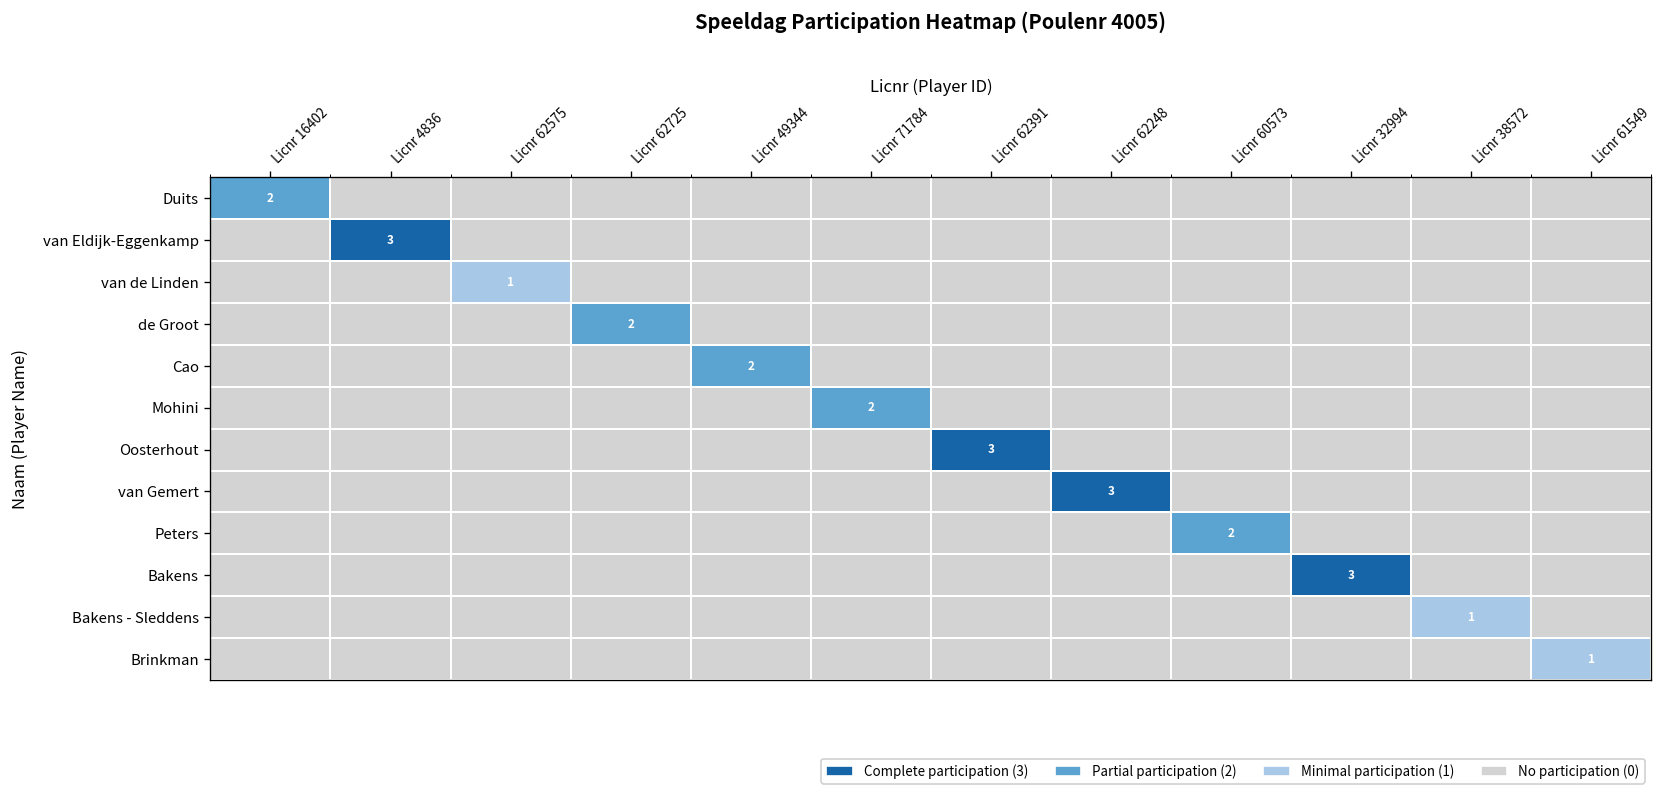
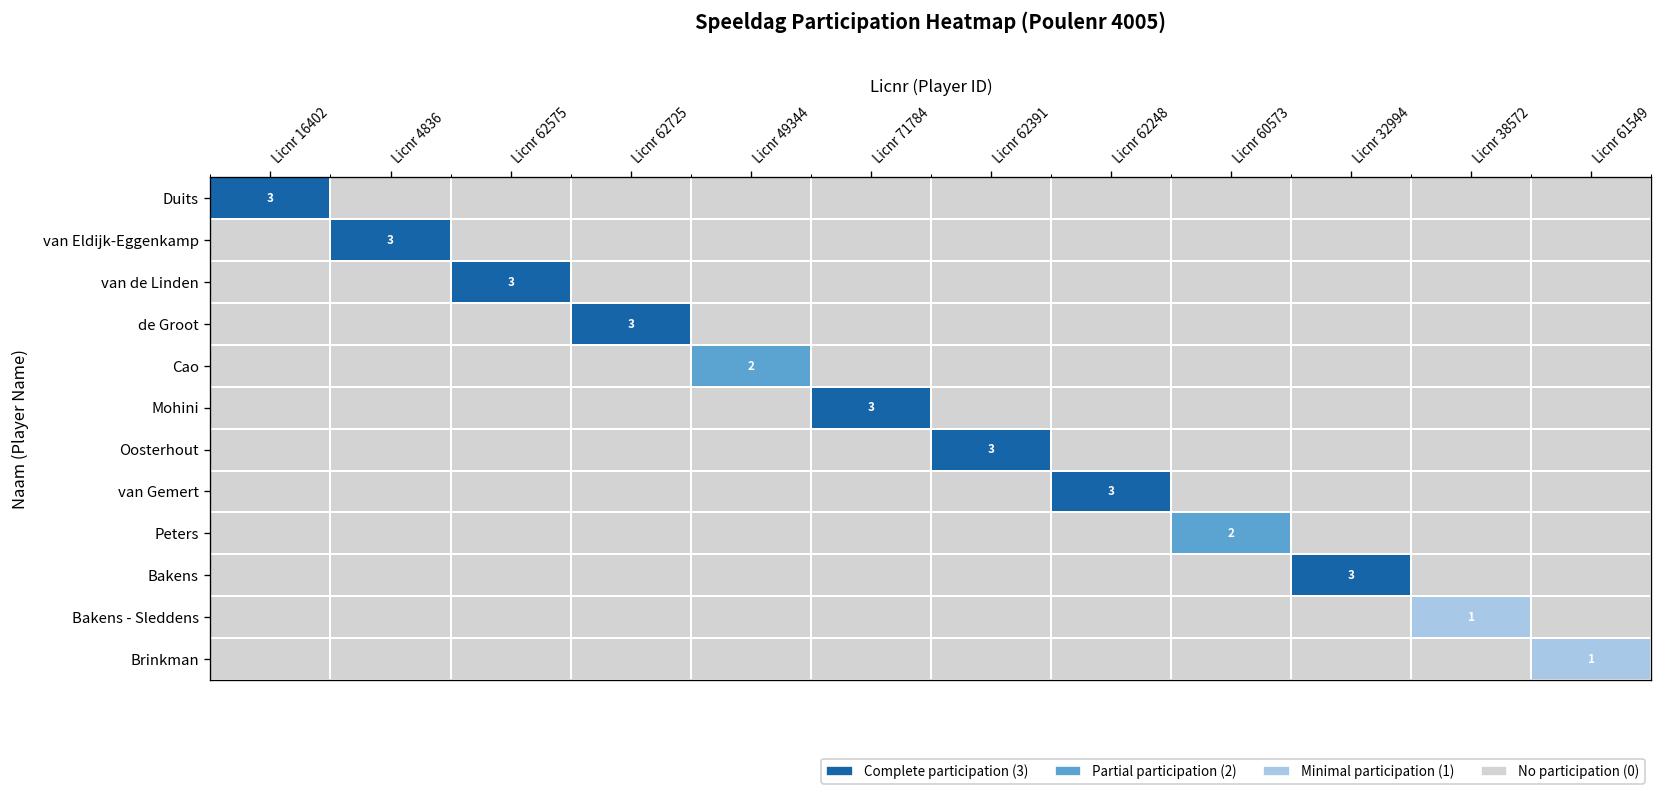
  {
    "Duits": {
-     "Licnr 16402": 2
+     "Licnr 16402": 3
    },
    "van Eldijk-Eggenkamp": {
      "Licnr 4836": 3
    },
    "van de Linden": {
-     "Licnr 62575": 1
+     "Licnr 62575": 3
    },
    "de Groot": {
-     "Licnr 62725": 2
+     "Licnr 62725": 3
    },
    "Cao": {
      "Licnr 49344": 2
    },
    "Mohini": {
-     "Licnr 71784": 2
+     "Licnr 71784": 3
    },
    "Oosterhout": {
      "Licnr 62391": 3
    },
    "van Gemert": {
      "Licnr 62248": 3
    },
    "Peters": {
      "Licnr 60573": 2
    },
    "Bakens": {
      "Licnr 32994": 3
    },
    "Bakens - Sleddens": {
      "Licnr 38572": 1
    },
    "Brinkman": {
      "Licnr 61549": 1
    }
  }
